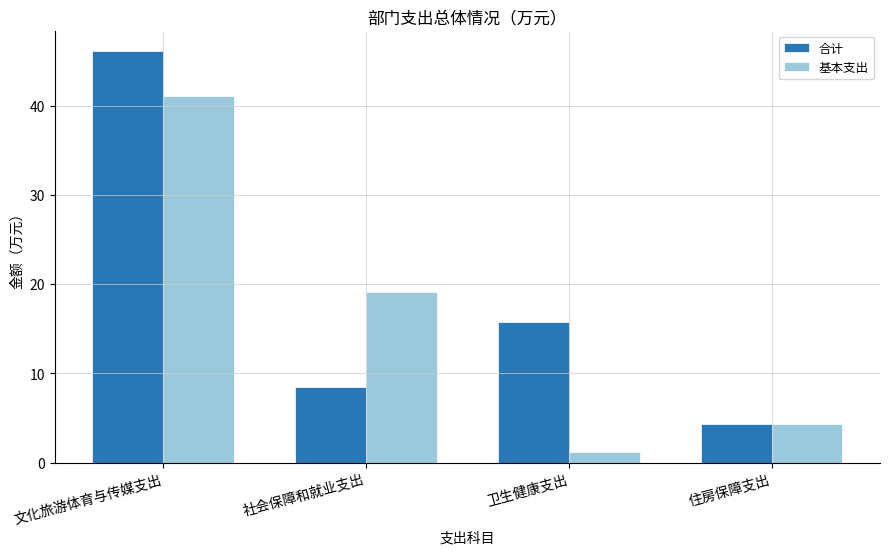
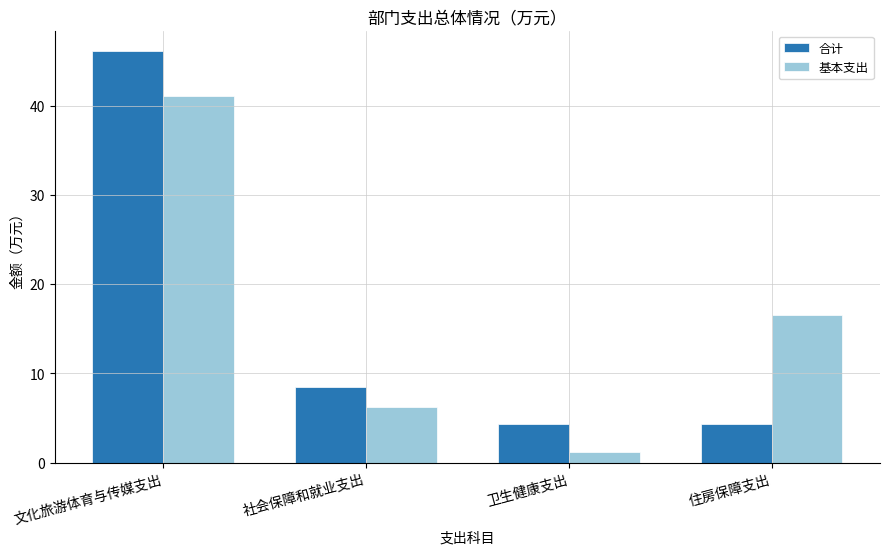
  {
    "合计": {
      "文化旅游体育与传媒支出": 46,
      "社会保障和就业支出": 9,
-     "卫生健康支出": 16,
+     "卫生健康支出": 4,
      "住房保障支出": 4
    },
    "基本支出": {
      "文化旅游体育与传媒支出": 41,
-     "社会保障和就业支出": 19,
+     "社会保障和就业支出": 6,
      "卫生健康支出": 1,
-     "住房保障支出": 4
+     "住房保障支出": 17
    }
  }
